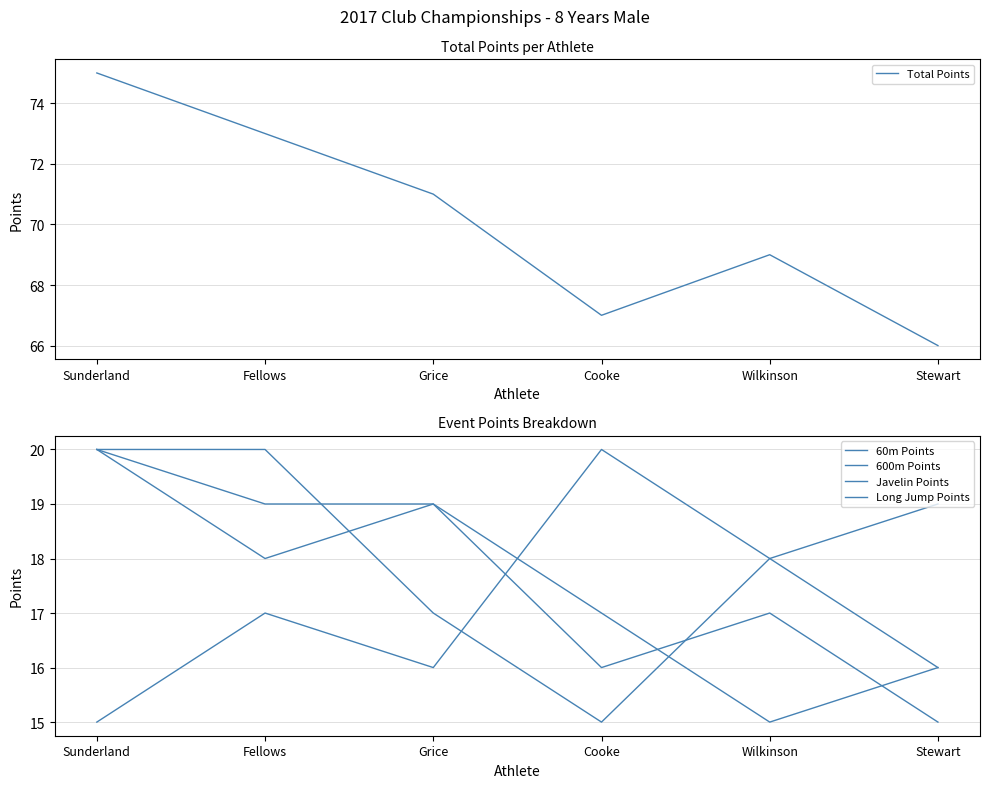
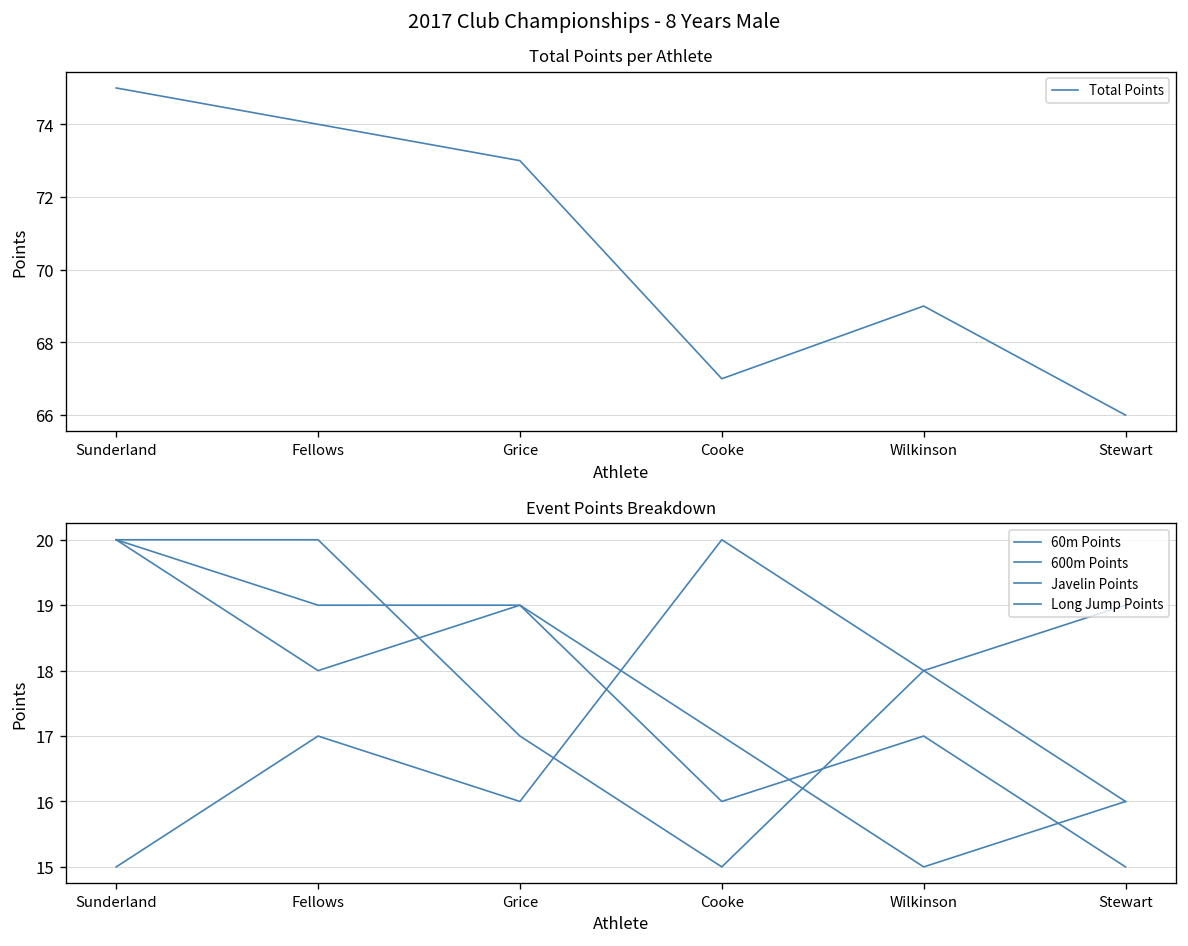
  {
    "Total Points per Athlete": {
      "Sunderland": 75,
-     "Fellows": 73,
-     "Grice": 71,
+     "Fellows": 74,
+     "Grice": 73,
      "Cooke": 67,
      "Wilkinson": 69,
      "Stewart": 66
    }
  }
